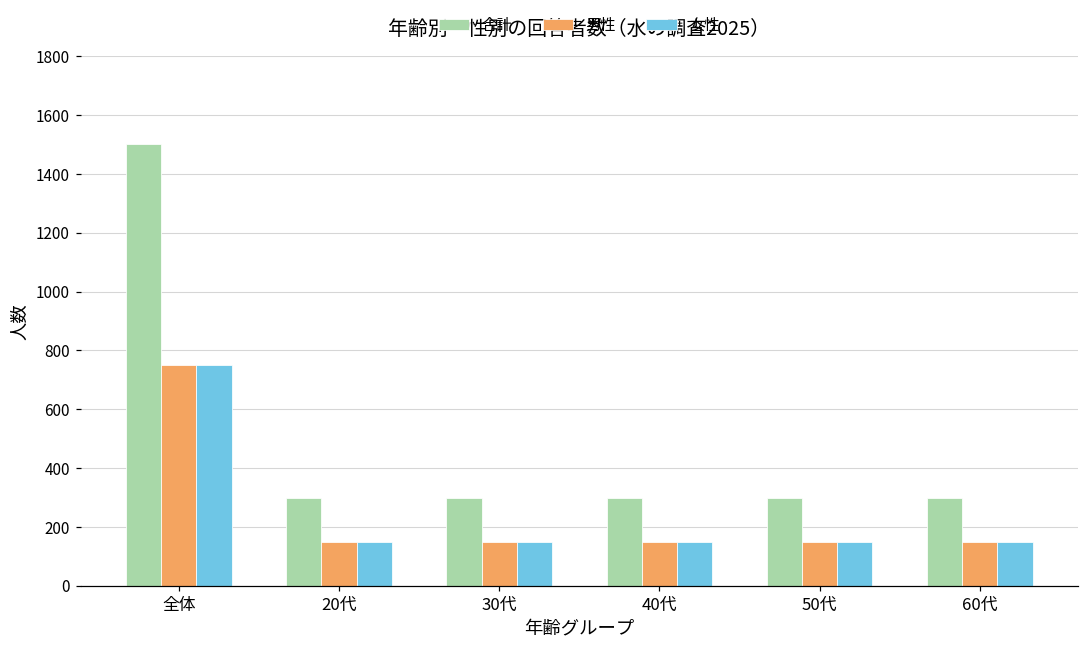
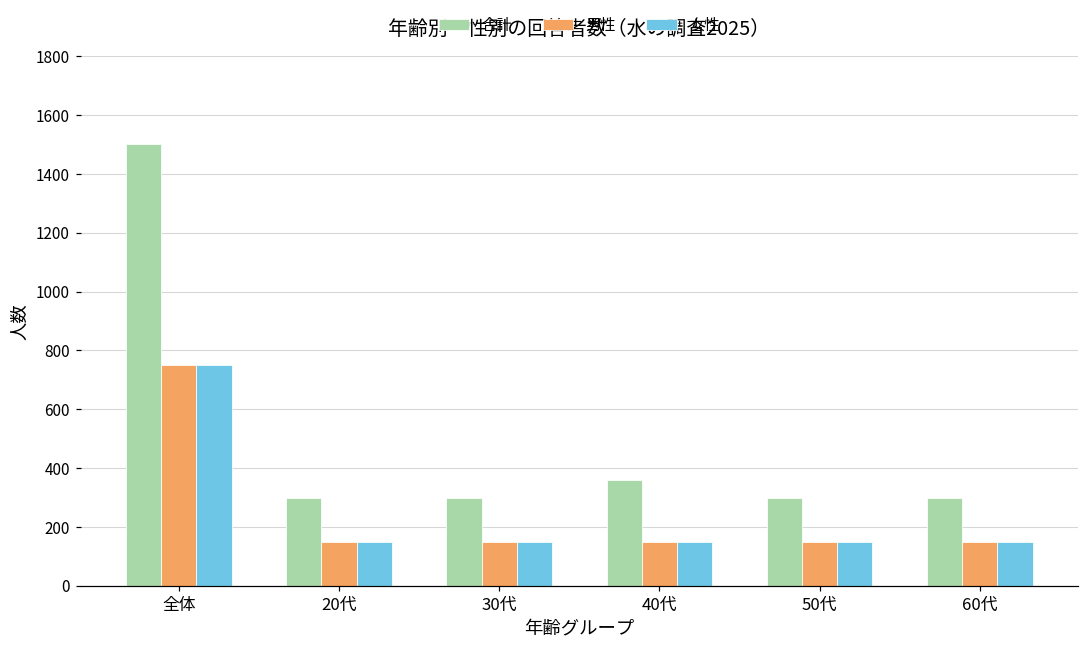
  {
    "合計": {
      "全体": 1500,
      "20代": 300,
      "30代": 300,
-     "40代": 300,
+     "40代": 360,
      "50代": 300,
      "60代": 300
    },
    "男性": {
      "全体": 750,
      "20代": 150,
      "30代": 150,
      "40代": 150,
      "50代": 150,
      "60代": 150
    },
    "女性": {
      "全体": 750,
      "20代": 150,
      "30代": 150,
      "40代": 150,
      "50代": 150,
      "60代": 150
    }
  }
